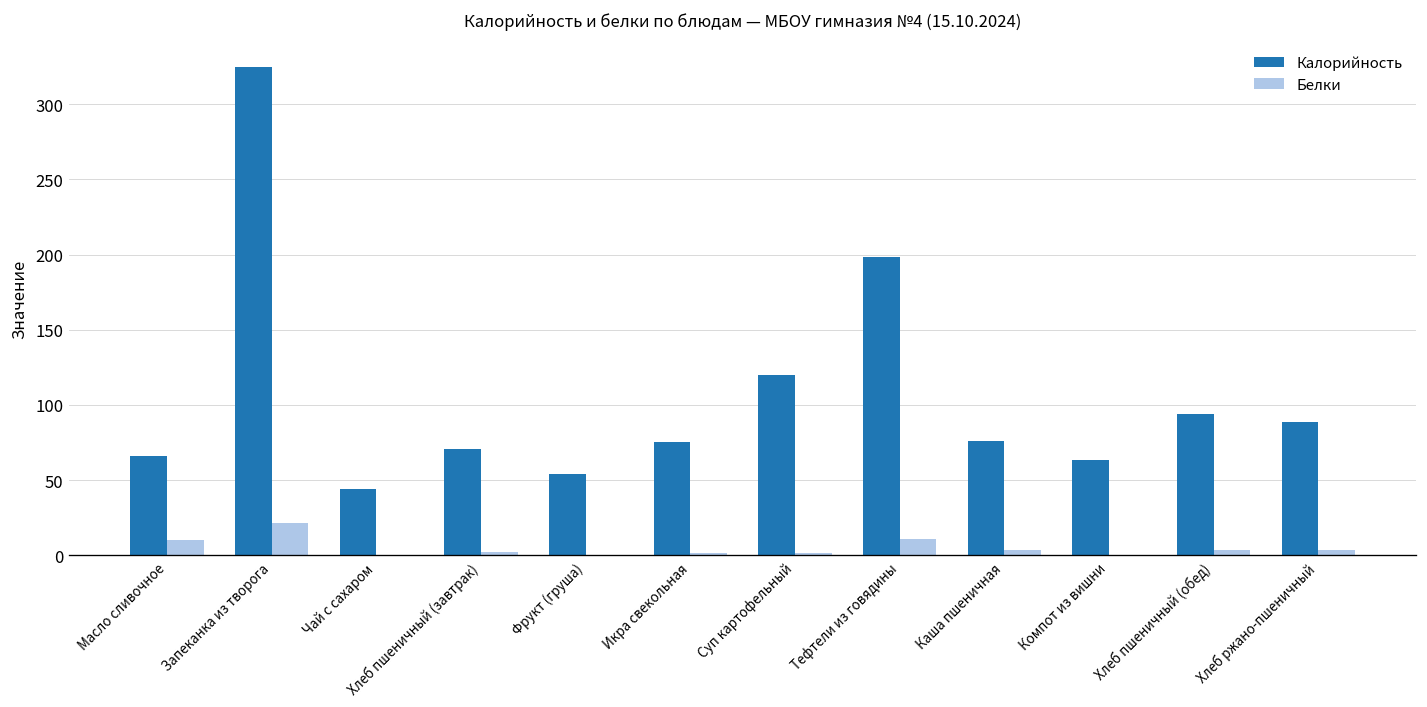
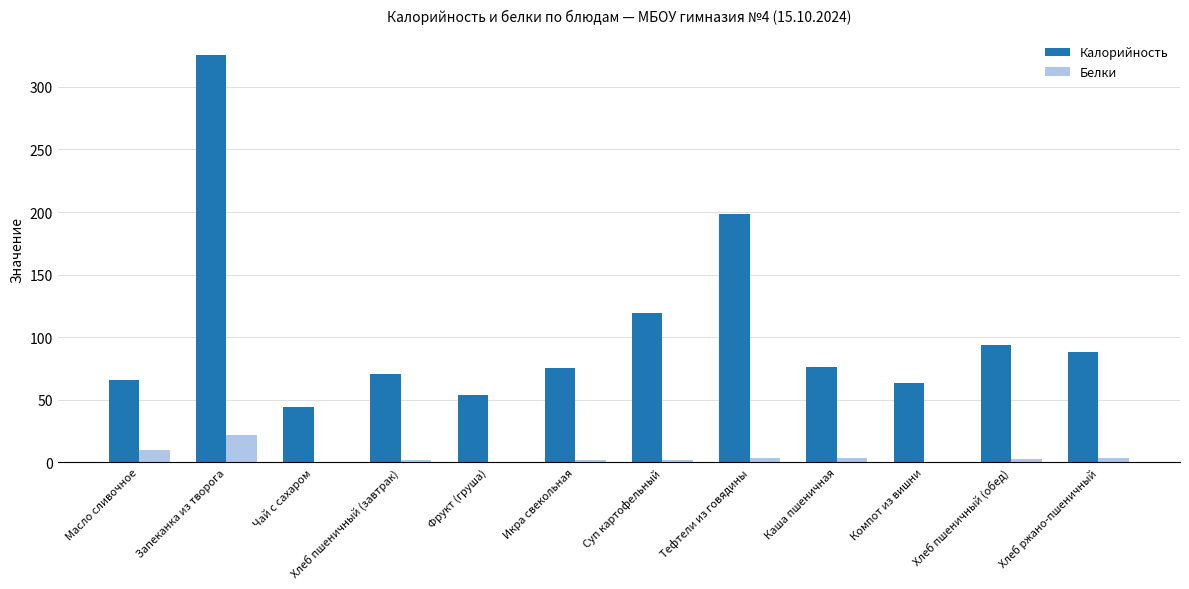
  {
    "Калорийность": {
      "Масло сливочное": 66,
      "Запеканка из творога": 325,
      "Чай с сахаром": 44,
      "Хлеб пшеничный (завтрак)": 71,
      "Фрукт (груша)": 54,
      "Икра свекольная": 75,
      "Суп картофельный": 120,
      "Тефтели из говядины": 199,
      "Каша пшеничная": 76,
      "Компот из вишни": 64,
      "Хлеб пшеничный (обед)": 94,
      "Хлеб ржано-пшеничный": 89
    },
    "Белки": {
      "Масло сливочное": 10,
      "Запеканка из творога": 22,
      "Чай с сахаром": 0,
      "Хлеб пшеничный (завтрак)": 2,
-     "Тефтели из говядины": 11,
+     "Тефтели из говядины": 4,
      "Каша пшеничная": 4,
      "Хлеб пшеничный (обед)": 3,
      "Хлеб ржано-пшеничный": 3
    }
  }
